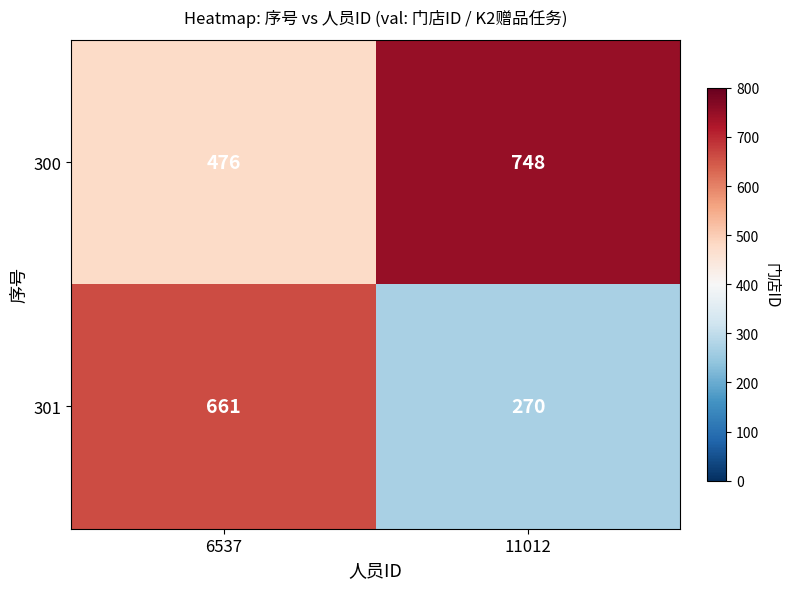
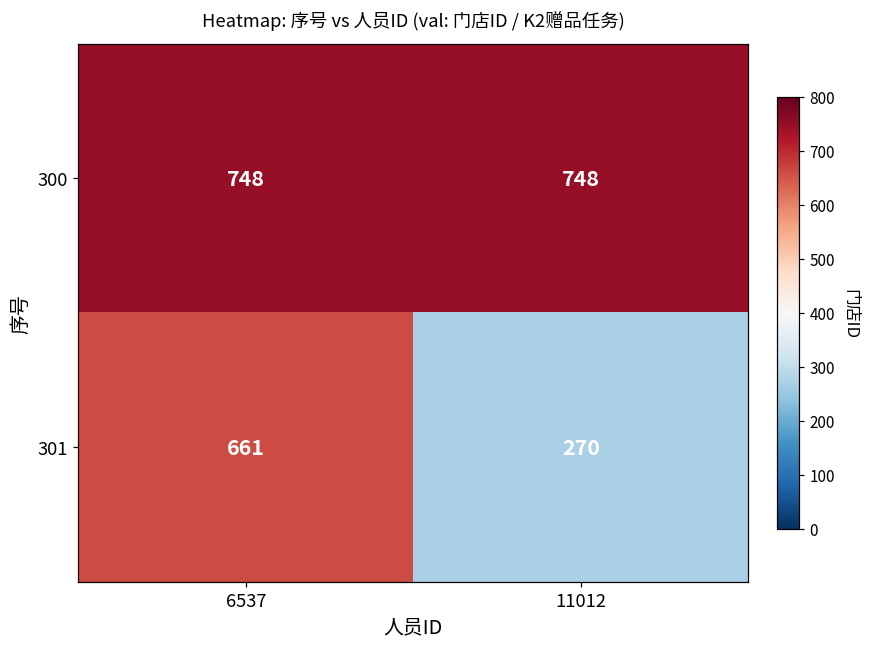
  {
    "300": {
-     "6537": 476,
+     "6537": 748,
      "11012": 748
    },
    "301": {
      "6537": 661,
      "11012": 270
    }
  }
